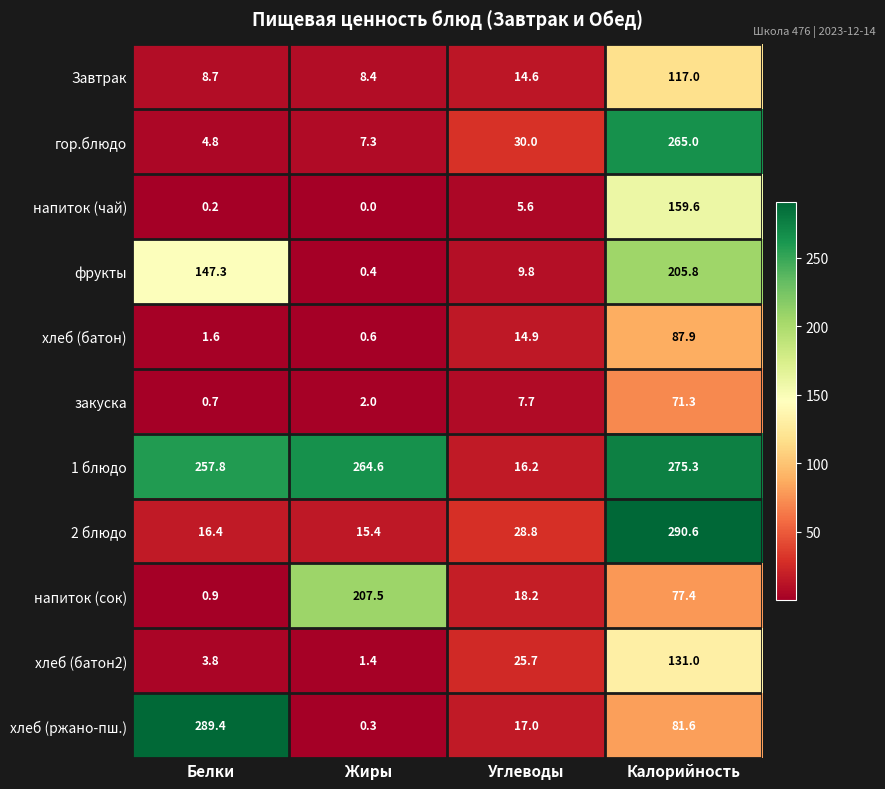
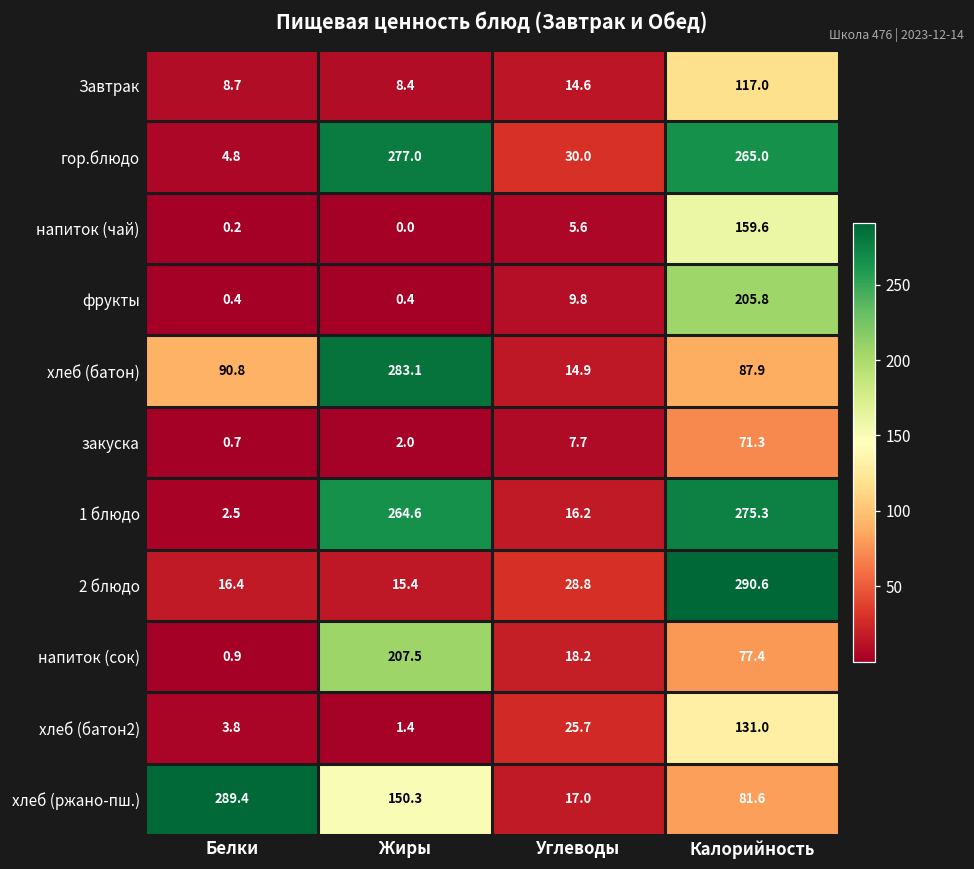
  {
    "Завтрак": {
      "Белки": 8.7,
      "Жиры": 8.4,
      "Углеводы": 14.6,
      "Калорийность": 117.0
    },
    "гор.блюдо": {
      "Белки": 4.8,
-     "Жиры": 7.3,
+     "Жиры": 277.0,
      "Углеводы": 30.0,
      "Калорийность": 265.0
    },
    "напиток (чай)": {
      "Белки": 0.2,
      "Жиры": 0.0,
      "Углеводы": 5.6,
      "Калорийность": 159.6
    },
    "фрукты": {
-     "Белки": 147.3,
+     "Белки": 0.4,
      "Жиры": 0.4,
      "Углеводы": 9.8,
      "Калорийность": 205.8
    },
    "хлеб (батон)": {
-     "Белки": 1.6,
-     "Жиры": 0.6,
+     "Белки": 90.8,
+     "Жиры": 283.1,
      "Углеводы": 14.9,
      "Калорийность": 87.9
    },
    "закуска": {
      "Белки": 0.7,
      "Жиры": 2.0,
      "Углеводы": 7.7,
      "Калорийность": 71.3
    },
    "1 блюдо": {
-     "Белки": 257.8,
+     "Белки": 2.5,
      "Жиры": 264.6,
      "Углеводы": 16.2,
      "Калорийность": 275.3
    },
    "2 блюдо": {
      "Белки": 16.4,
      "Жиры": 15.4,
      "Углеводы": 28.8,
      "Калорийность": 290.6
    },
    "напиток (сок)": {
      "Белки": 0.9,
      "Жиры": 207.5,
      "Углеводы": 18.2,
      "Калорийность": 77.4
    },
    "хлеб (батон2)": {
      "Белки": 3.8,
      "Жиры": 1.4,
      "Углеводы": 25.7,
      "Калорийность": 131.0
    },
    "хлеб (ржано-пш.)": {
      "Белки": 289.4,
-     "Жиры": 0.3,
+     "Жиры": 150.3,
      "Углеводы": 17.0,
      "Калорийность": 81.6
    }
  }
